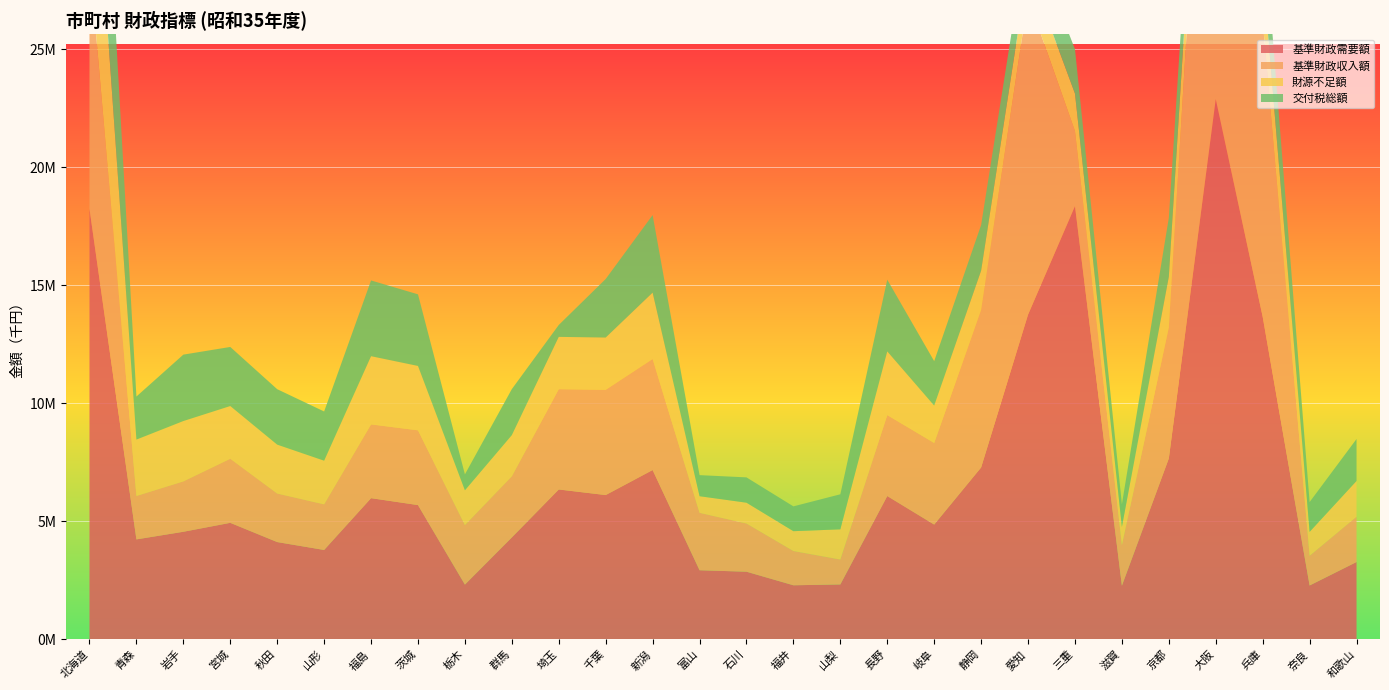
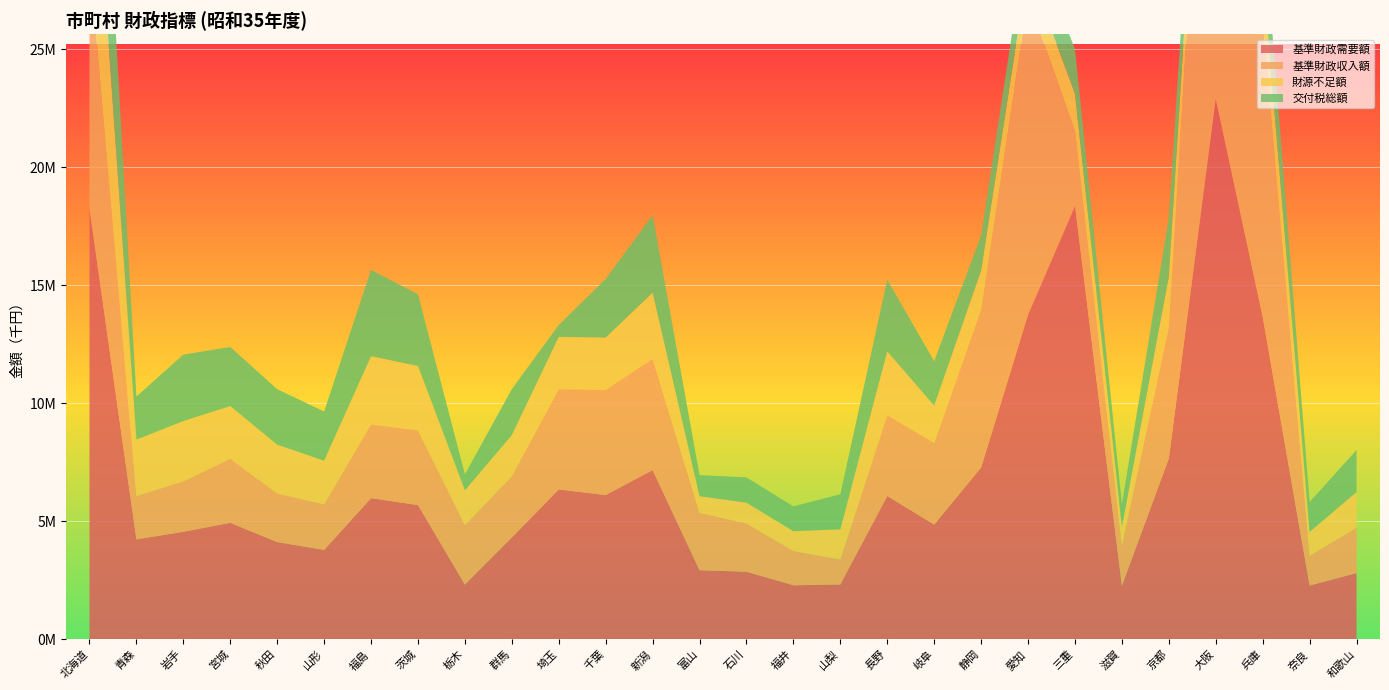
  {
    "基準財政需要額": {
      "北海道": 18200000,
      "青森": 4200000,
      "岩手": 4600000,
      "宮城": 4900000,
      "秋田": 4100000,
      "山形": 3800000,
      "福島": 6000000,
      "茨城": 5700000,
      "栃木": 2300000,
      "群馬": 4300000,
      "埼玉": 6300000,
      "千葉": 6100000,
      "新潟": 7200000,
      "富山": 2900000,
      "石川": 2900000,
      "福井": 2300000,
      "山梨": 2300000,
      "長野": 6100000,
      "岐阜": 4900000,
      "静岡": 7300000,
      "愛知": 13800000,
      "三重": 18400000,
      "滋賀": 2300000,
      "京都": 7700000,
      "大阪": 22900000,
      "兵庫": 13700000,
      "奈良": 2300000,
-     "和歌山": 3300000
+     "和歌山": 2800000
    },
    "交付税総額": {
      "青森": 1800000,
      "岩手": 2800000,
      "宮城": 2500000,
      "秋田": 2300000,
      "山形": 2100000,
-     "福島": 3200000,
+     "福島": 3700000,
      "茨城": 3000000,
      "栃木": 700000,
      "群馬": 2000000,
      "埼玉": 500000,
      "千葉": 2500000,
      "新潟": 3300000,
      "富山": 900000,
      "石川": 1100000,
      "福井": 1100000,
      "山梨": 1500000,
      "長野": 3000000,
      "岐阜": 1900000,
-     "静岡": 1900000,
+     "静岡": 1500000,
      "三重": 1900000,
      "滋賀": 1000000,
      "京都": 2500000,
      "奈良": 1300000,
      "和歌山": 1800000
    }
  }
